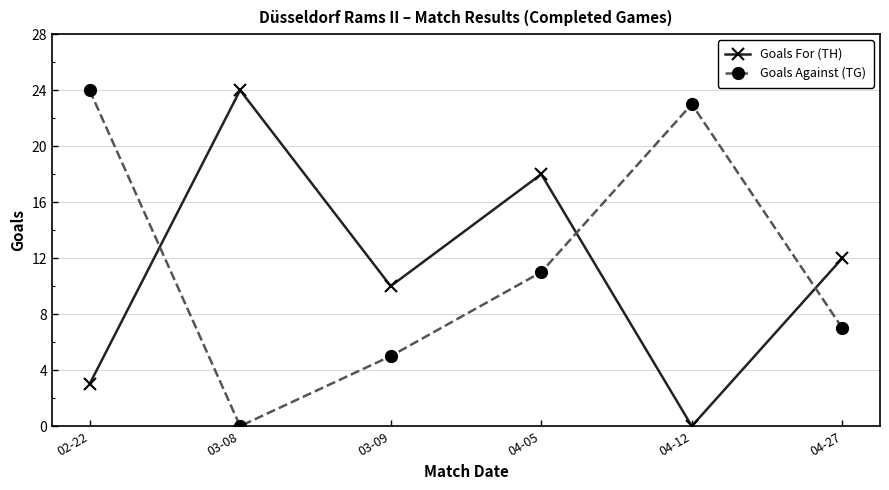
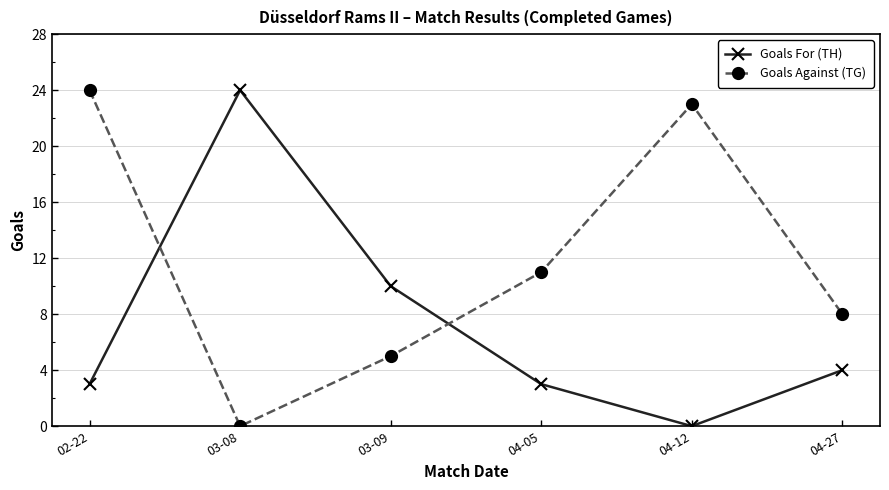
  {
    "Goals For (TH)": {
      "02-22": 3,
      "03-08": 24,
      "03-09": 10,
-     "04-05": 18,
+     "04-05": 3,
      "04-12": 0,
-     "04-27": 12
+     "04-27": 4
    },
    "Goals Against (TG)": {
      "02-22": 24,
      "03-08": 0,
      "03-09": 5,
      "04-05": 11,
      "04-12": 23,
-     "04-27": 7
+     "04-27": 8
    }
  }
